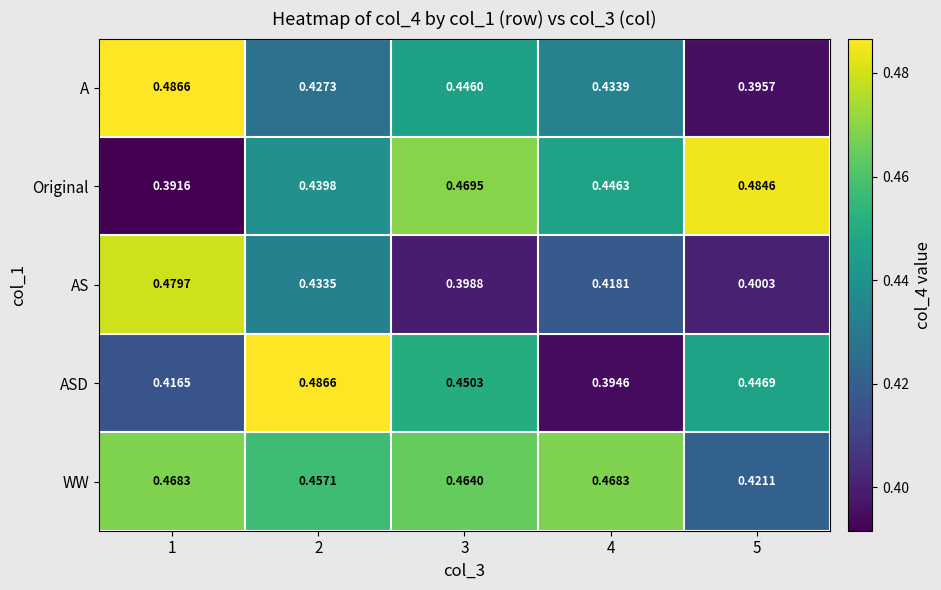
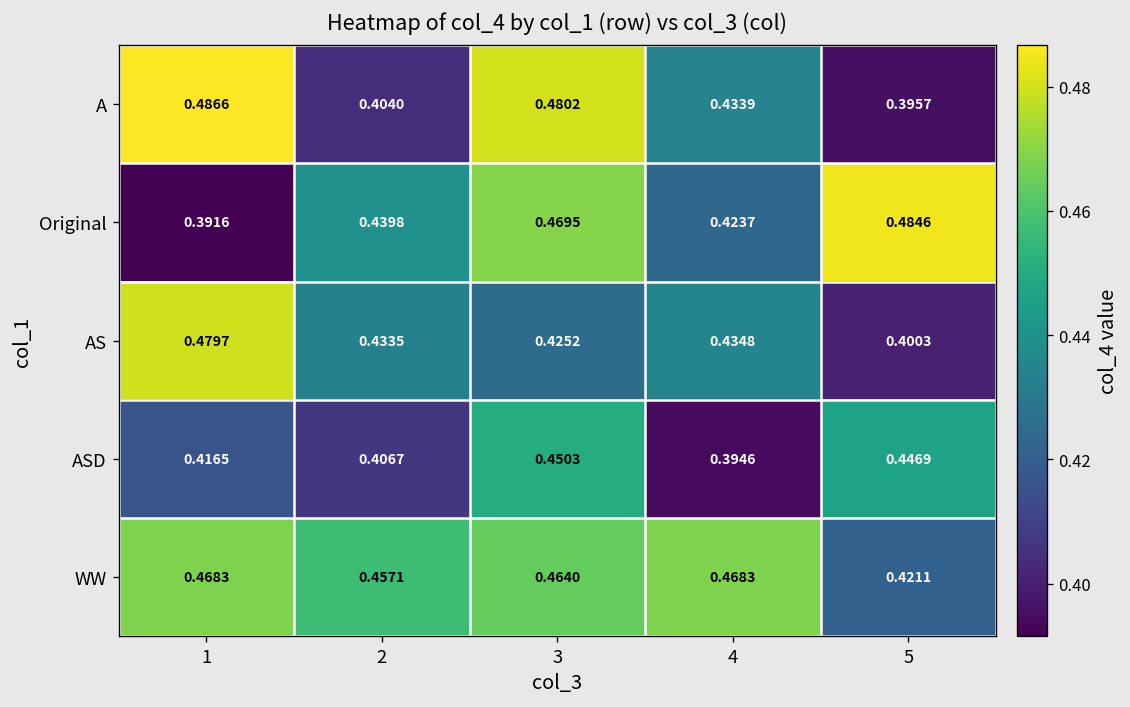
  {
    "A": {
      "1": 0.4866,
-     "2": 0.4273,
-     "3": 0.4460,
+     "2": 0.4040,
+     "3": 0.4802,
      "4": 0.4339,
      "5": 0.3957
    },
    "Original": {
      "1": 0.3916,
      "2": 0.4398,
      "3": 0.4695,
-     "4": 0.4463,
+     "4": 0.4237,
      "5": 0.4846
    },
    "AS": {
      "1": 0.4797,
      "2": 0.4335,
-     "3": 0.3988,
-     "4": 0.4181,
+     "3": 0.4252,
+     "4": 0.4348,
      "5": 0.4003
    },
    "ASD": {
      "1": 0.4165,
-     "2": 0.4866,
+     "2": 0.4067,
      "3": 0.4503,
      "4": 0.3946,
      "5": 0.4469
    },
    "WW": {
      "1": 0.4683,
      "2": 0.4571,
      "3": 0.4640,
      "4": 0.4683,
      "5": 0.4211
    }
  }
